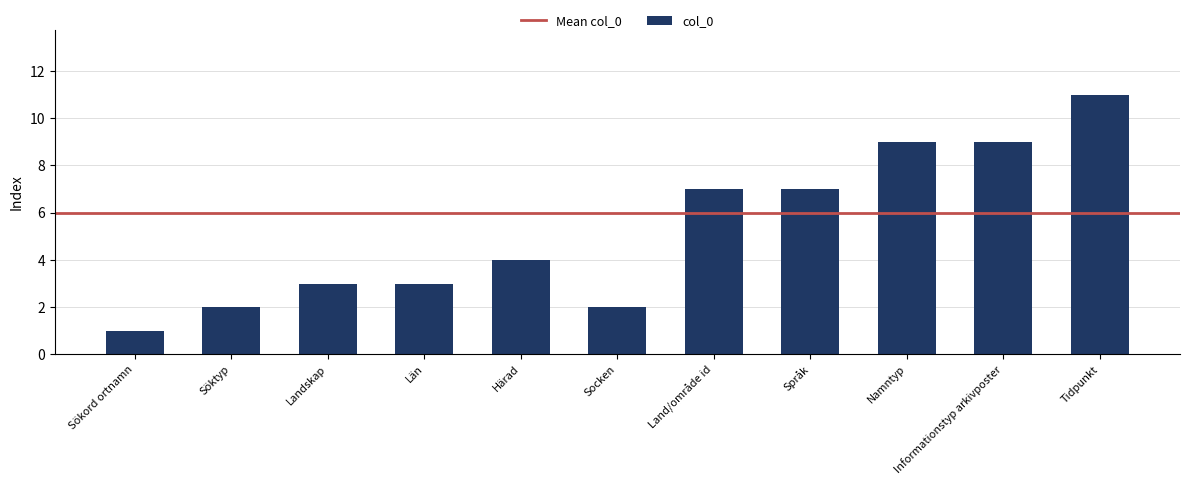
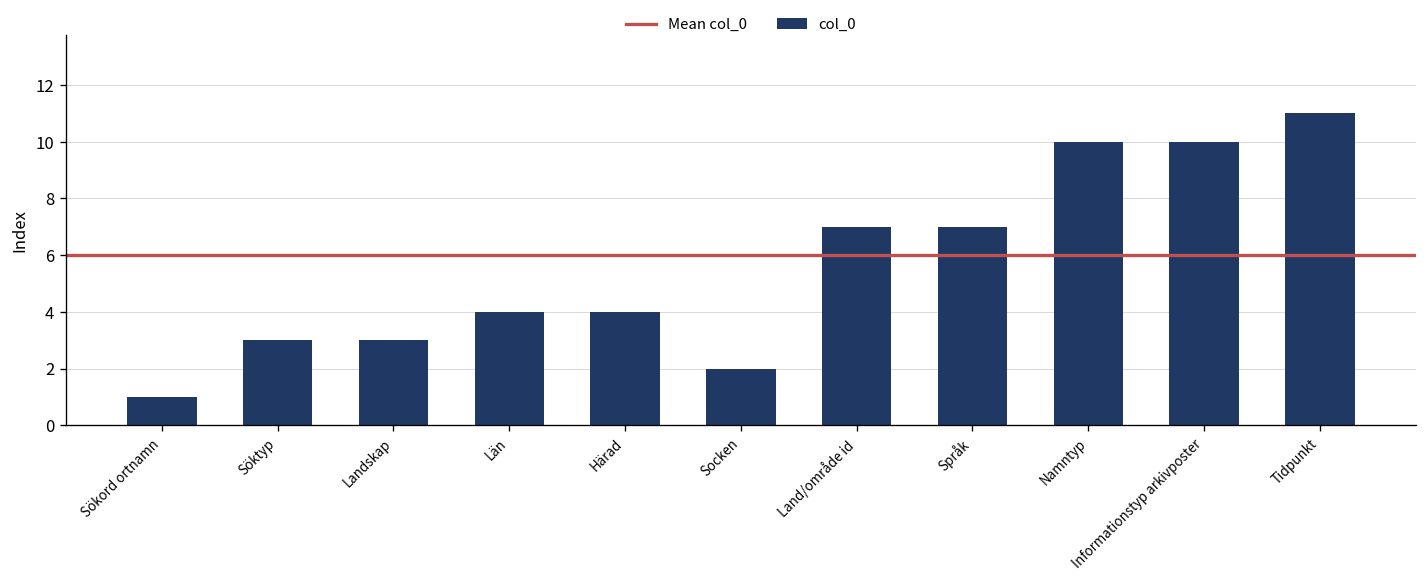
  {
    "Sökord ortnamn": 1,
-   "Söktyp": 2,
+   "Söktyp": 3,
    "Landskap": 3,
-   "Län": 3,
+   "Län": 4,
    "Härad": 4,
    "Socken": 2,
    "Land/område id": 7,
    "Språk": 7,
-   "Namntyp": 9,
-   "Informationstyp arkivposter": 9,
+   "Namntyp": 10,
+   "Informationstyp arkivposter": 10,
    "Tidpunkt": 11
  }
